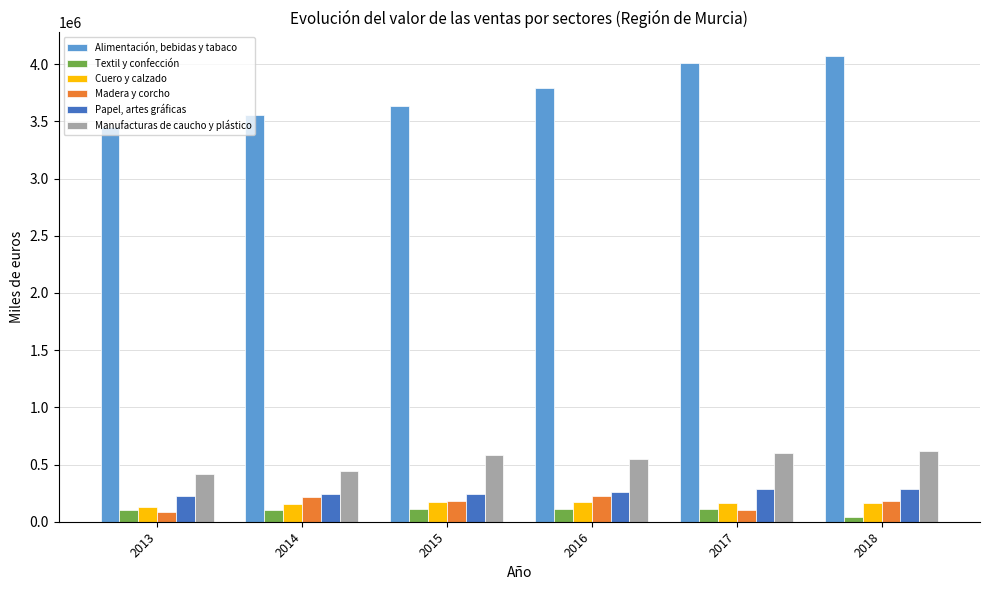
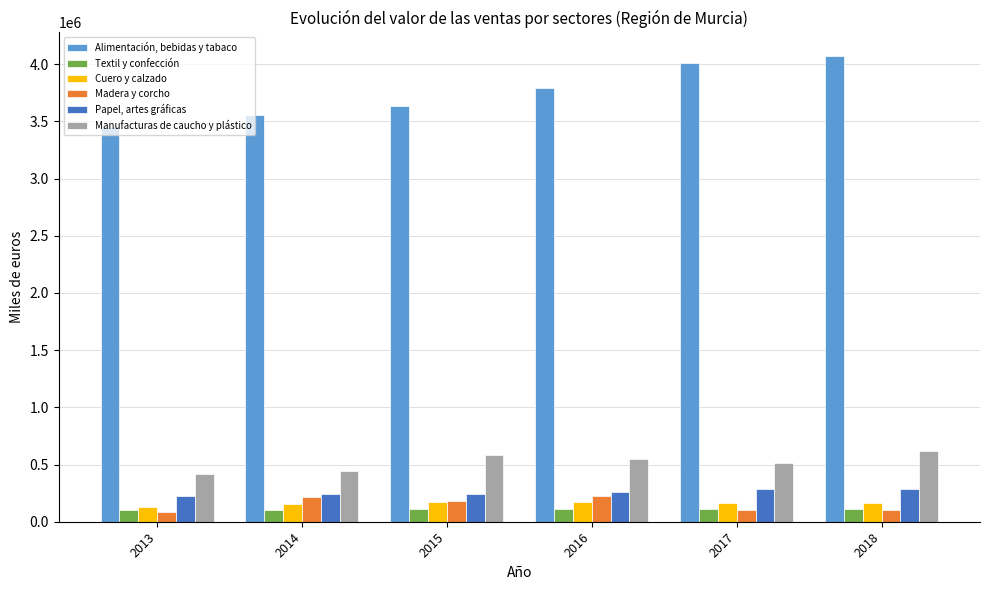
  {
    "Textil y confección": {
      "2013": 100000,
      "2014": 100000,
      "2015": 110000,
      "2016": 110000,
      "2017": 110000,
-     "2018": 40000
+     "2018": 110000
    },
    "Cuero y calzado": {
      "2013": 130000,
      "2014": 160000,
      "2015": 170000,
      "2016": 170000,
      "2017": 160000,
      "2018": 160000
    },
    "Madera y corcho": {
      "2013": 80000,
      "2014": 210000,
      "2015": 180000,
      "2016": 230000,
      "2017": 100000,
-     "2018": 180000
+     "2018": 100000
    },
    "Manufacturas de caucho y plástico": {
      "2013": 420000,
      "2014": 450000,
      "2015": 580000,
      "2016": 550000,
-     "2017": 600000,
+     "2017": 520000,
      "2018": 620000
    }
  }
